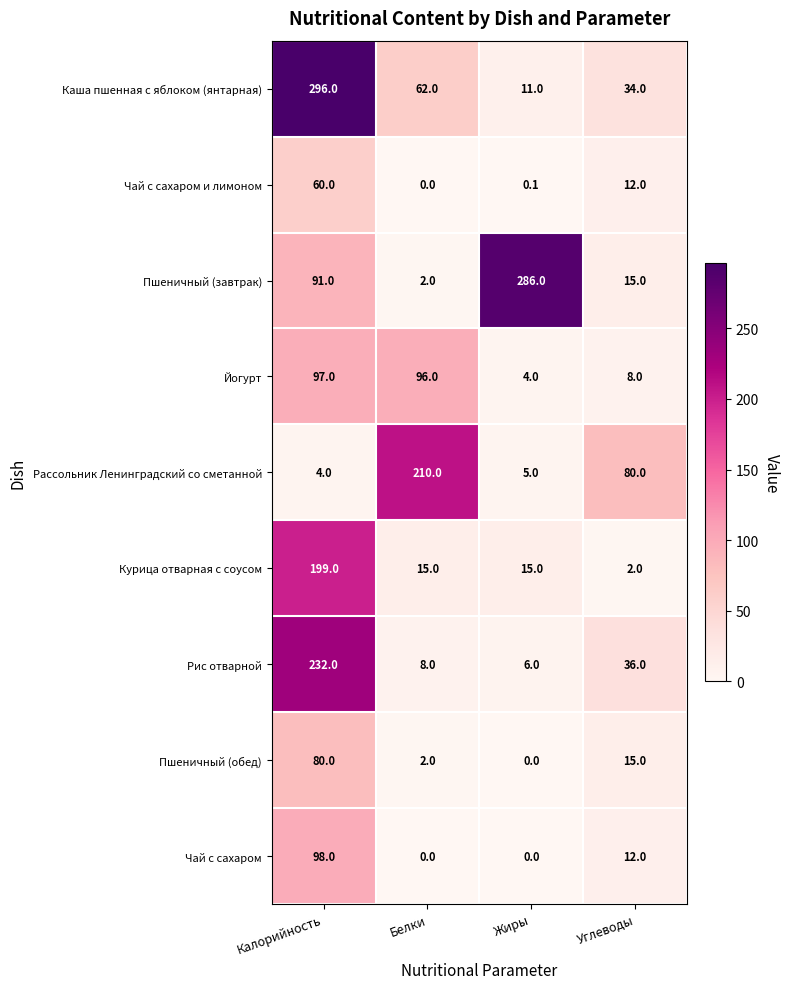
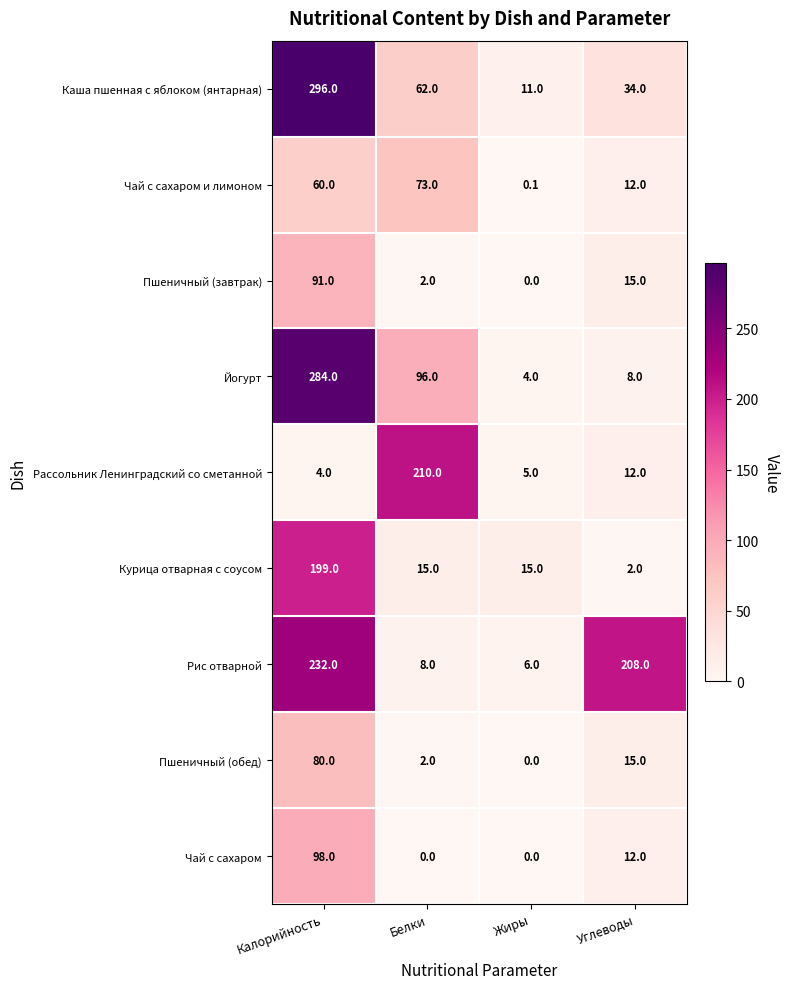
  {
    "Каша пшенная с яблоком (янтарная)": {
      "Калорийность": 296.0,
      "Белки": 62.0,
      "Жиры": 11.0,
      "Углеводы": 34.0
    },
    "Чай с сахаром и лимоном": {
      "Калорийность": 60.0,
-     "Белки": 0.0,
+     "Белки": 73.0,
      "Жиры": 0.1,
      "Углеводы": 12.0
    },
    "Пшеничный (завтрак)": {
      "Калорийность": 91.0,
      "Белки": 2.0,
-     "Жиры": 286.0,
+     "Жиры": 0.0,
      "Углеводы": 15.0
    },
    "Йогурт": {
-     "Калорийность": 97.0,
+     "Калорийность": 284.0,
      "Белки": 96.0,
      "Жиры": 4.0,
      "Углеводы": 8.0
    },
    "Рассольник Ленинградский со сметанной": {
      "Калорийность": 4.0,
      "Белки": 210.0,
      "Жиры": 5.0,
-     "Углеводы": 80.0
+     "Углеводы": 12.0
    },
    "Курица отварная с соусом": {
      "Калорийность": 199.0,
      "Белки": 15.0,
      "Жиры": 15.0,
      "Углеводы": 2.0
    },
    "Рис отварной": {
      "Калорийность": 232.0,
      "Белки": 8.0,
      "Жиры": 6.0,
-     "Углеводы": 36.0
+     "Углеводы": 208.0
    },
    "Пшеничный (обед)": {
      "Калорийность": 80.0,
      "Белки": 2.0,
      "Жиры": 0.0,
      "Углеводы": 15.0
    },
    "Чай с сахаром": {
      "Калорийность": 98.0,
      "Белки": 0.0,
      "Жиры": 0.0,
      "Углеводы": 12.0
    }
  }
